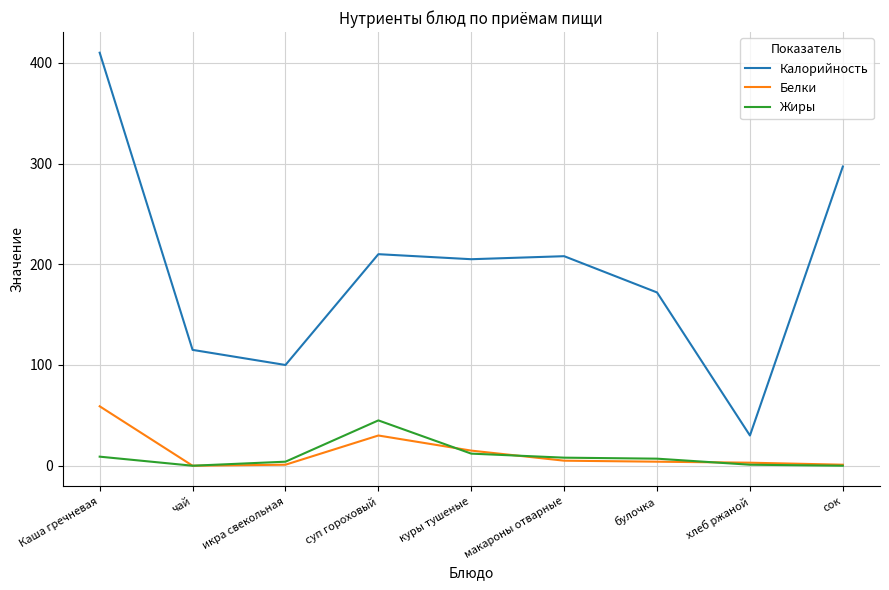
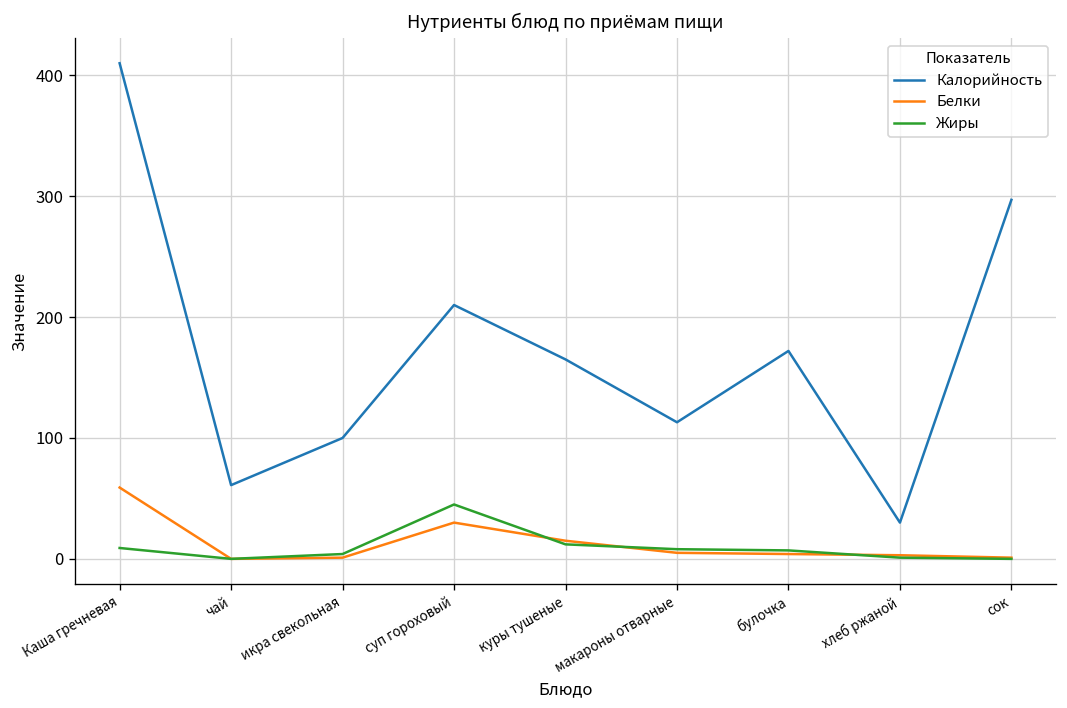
  {
    "Калорийность": {
      "Каша гречневая": 410,
-     "чай": 115,
+     "чай": 61,
      "икра свекольная": 100,
      "суп гороховый": 210,
-     "куры тушеные": 205,
-     "макароны отварные": 208,
+     "куры тушеные": 165,
+     "макароны отварные": 113,
      "булочка": 172,
      "хлеб ржаной": 30,
      "сок": 297
    },
    "Белки": {
      "Каша гречневая": 59,
      "икра свекольная": 1,
      "суп гороховый": 30,
      "куры тушеные": 15,
      "макароны отварные": 5,
      "булочка": 4
    },
    "Жиры": {
      "Каша гречневая": 9,
      "икра свекольная": 4,
      "суп гороховый": 45,
      "куры тушеные": 12,
      "макароны отварные": 8,
      "булочка": 7
    }
  }
